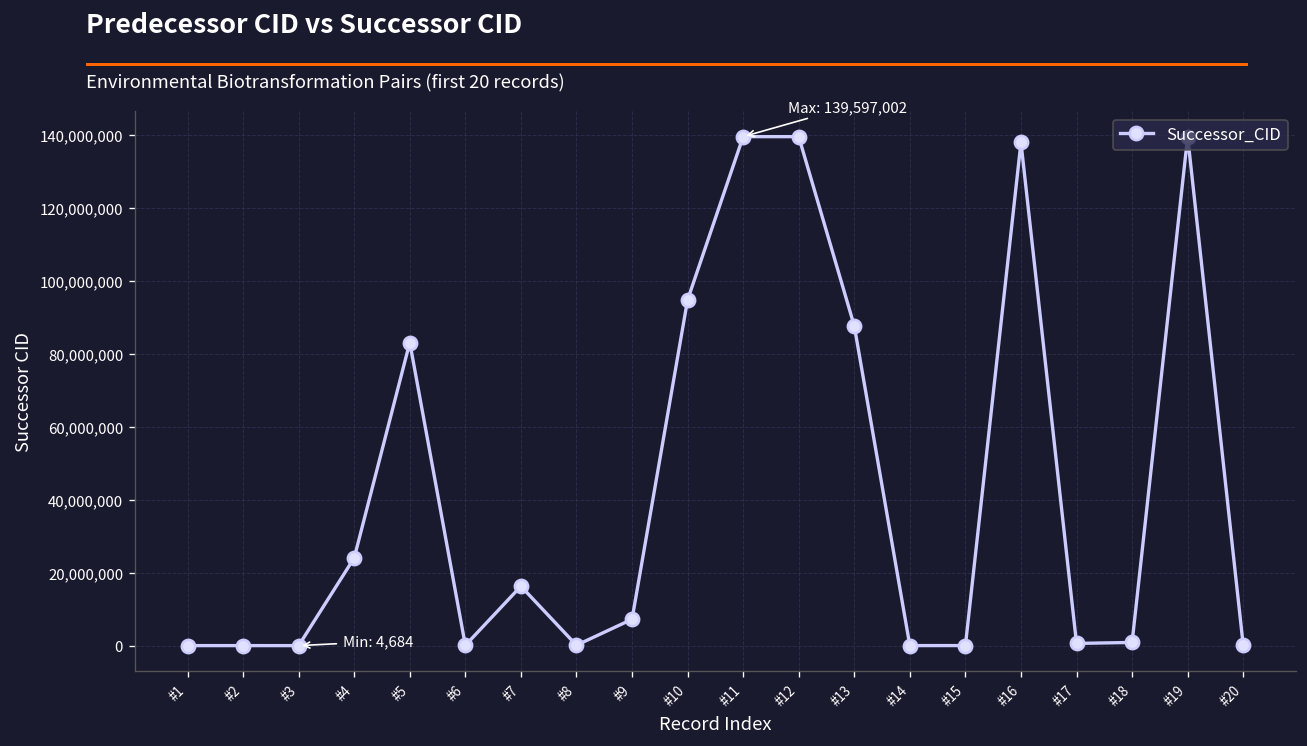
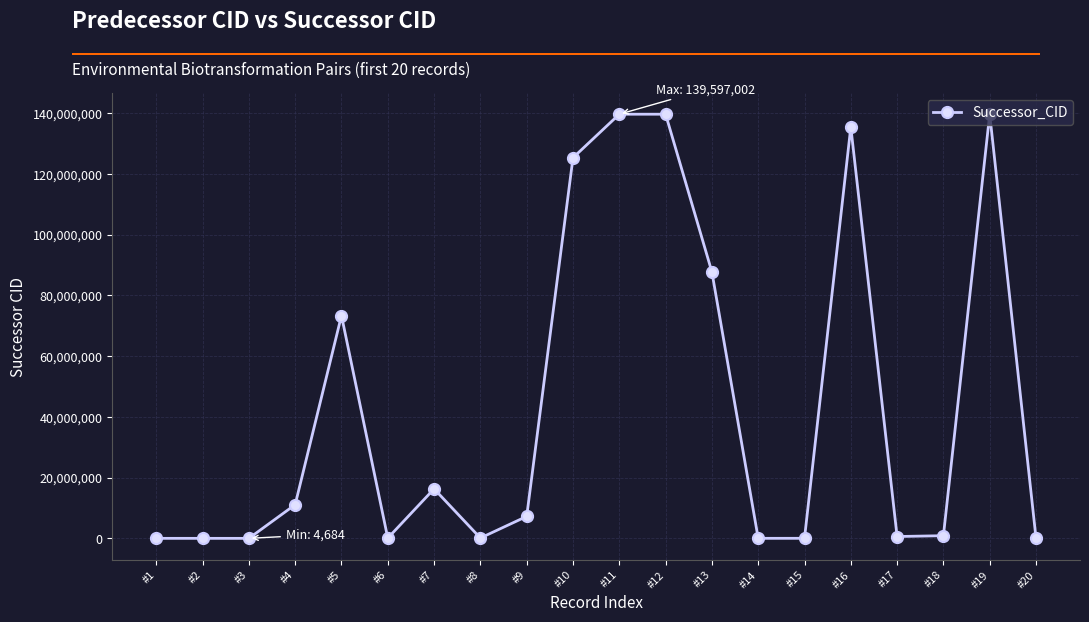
  {
    "#1": "0",
    "#2": "0",
-   "#4": "24,000,000",
-   "#5": "83,000,000",
+   "#4": "11,000,000",
+   "#5": "73,000,000",
    "#6": "0",
    "#7": "16,000,000",
    "#8": "0",
    "#9": "7,000,000",
-   "#10": "95,000,000",
+   "#10": "125,000,000",
    "#11": "140,000,000",
    "#13": "88,000,000",
    "#14": "0",
    "#15": "0",
-   "#16": "138,000,000",
+   "#16": "135,000,000",
    "#17": "1,000,000",
    "#18": "1,000,000",
    "#20": "0"
  }
